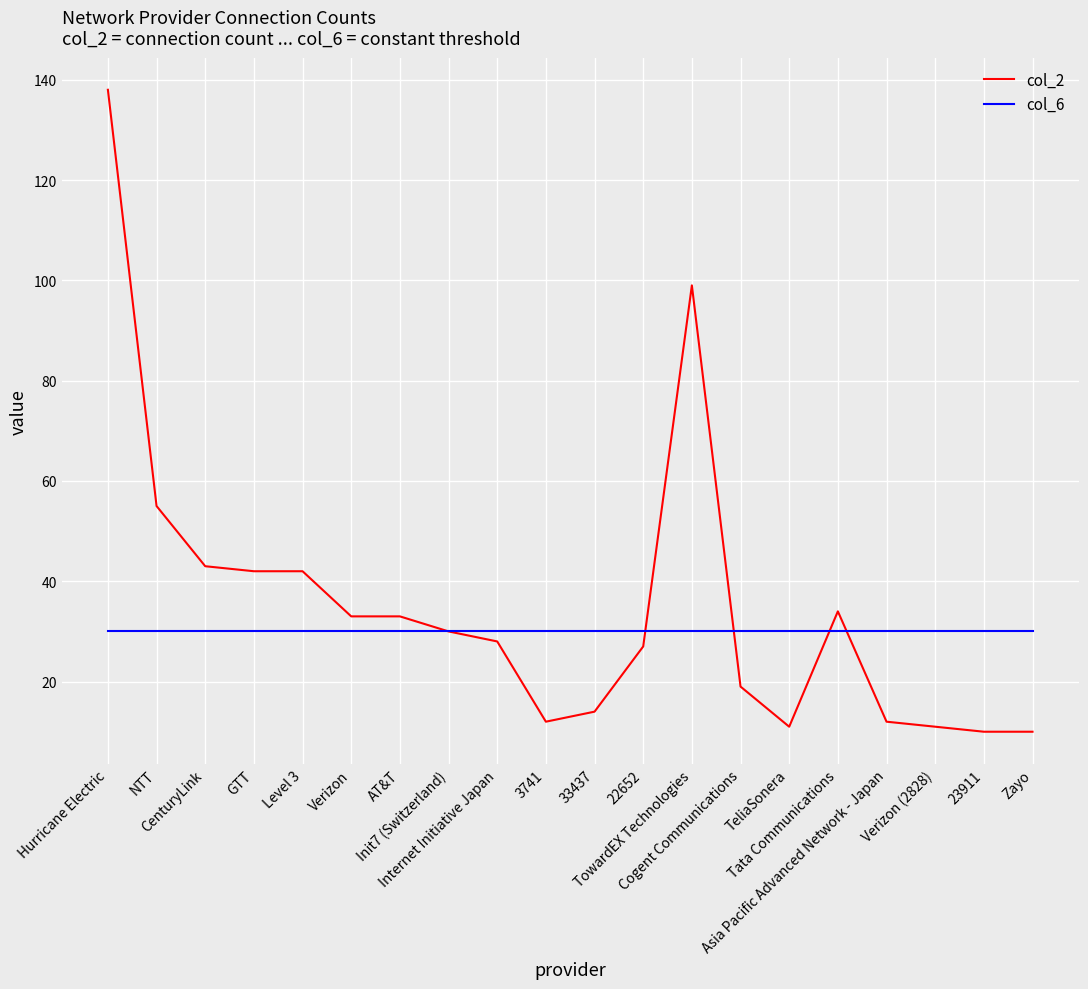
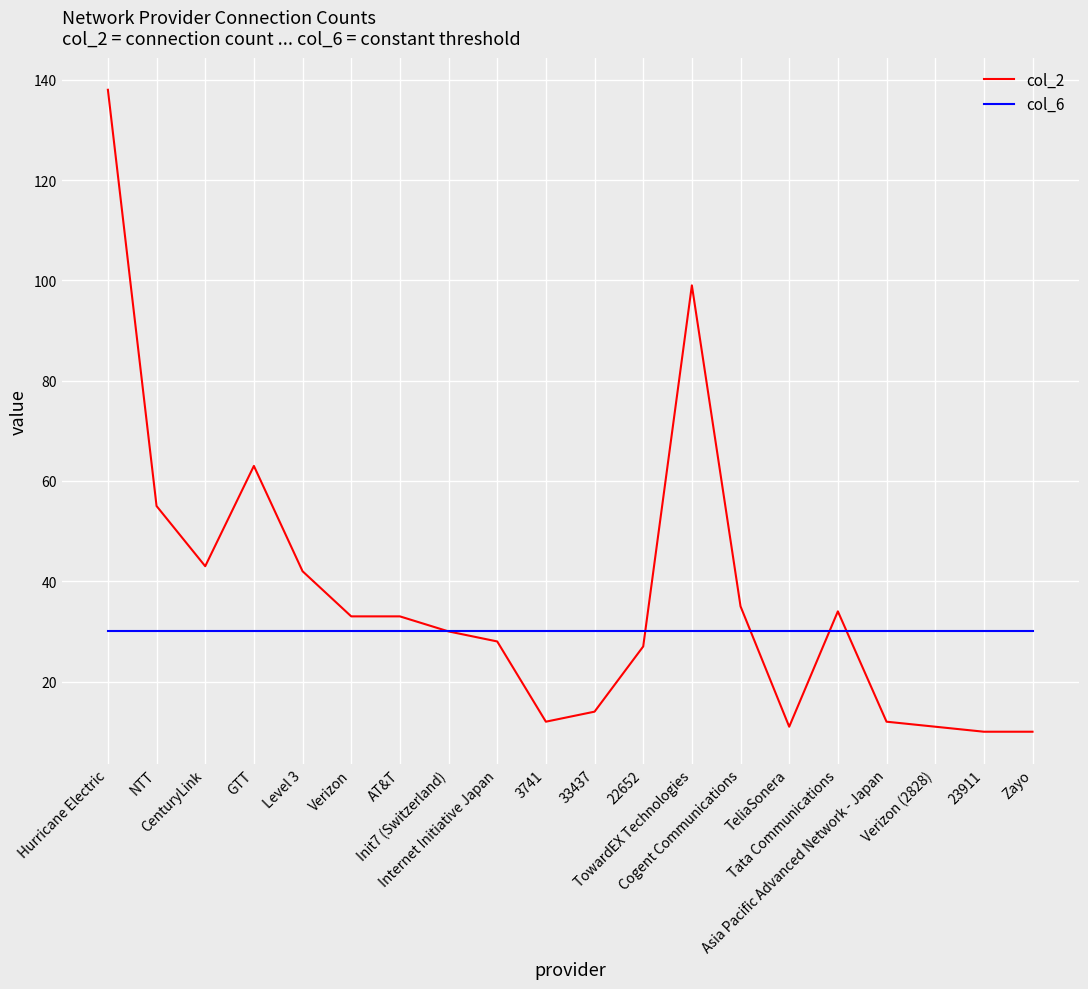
  {
    "col_2": {
      "Hurricane Electric": 138,
      "NTT": 55,
      "CenturyLink": 43,
-     "GTT": 42,
+     "GTT": 63,
      "Level 3": 42,
      "Verizon": 33,
      "AT&T": 33,
      "Internet Initiative Japan": 28,
      "3741": 12,
      "33437": 14,
      "22652": 27,
      "TowardEX Technologies": 99,
-     "Cogent Communications": 19,
+     "Cogent Communications": 35,
      "TeliaSonera": 11,
      "Tata Communications": 34,
      "Asia Pacific Advanced Network - Japan": 12,
      "Verizon (2828)": 11,
      "23911": 10,
      "Zayo": 10
    },
    "col_6": {
      "Hurricane Electric": 30,
      "NTT": 30,
      "CenturyLink": 30,
      "GTT": 30,
      "Level 3": 30,
      "Verizon": 30,
      "AT&T": 30,
      "Internet Initiative Japan": 30,
      "3741": 30,
      "33437": 30,
      "22652": 30,
      "TowardEX Technologies": 30,
      "Cogent Communications": 30,
      "TeliaSonera": 30,
      "Tata Communications": 30,
      "Asia Pacific Advanced Network - Japan": 30,
      "Verizon (2828)": 30,
      "23911": 30,
      "Zayo": 30
    }
  }
